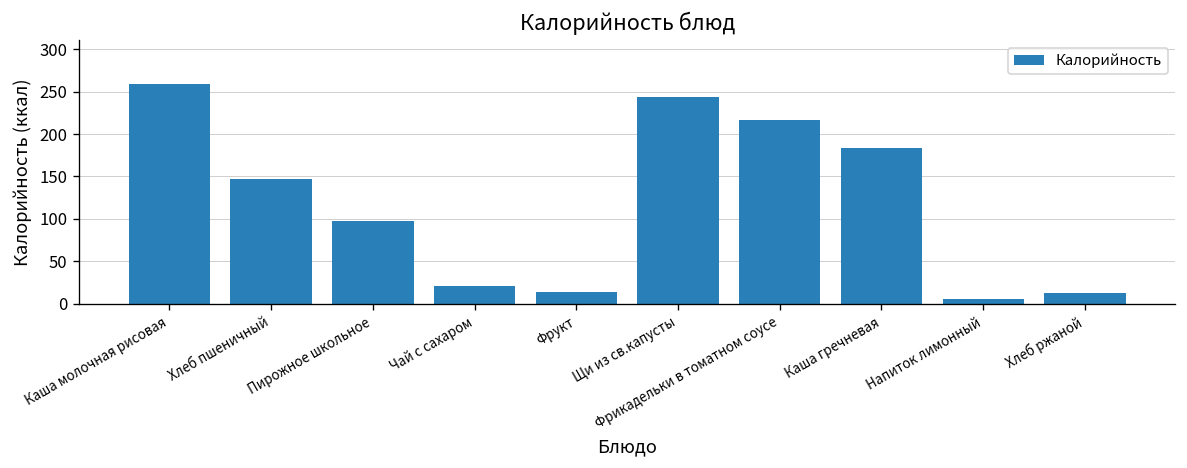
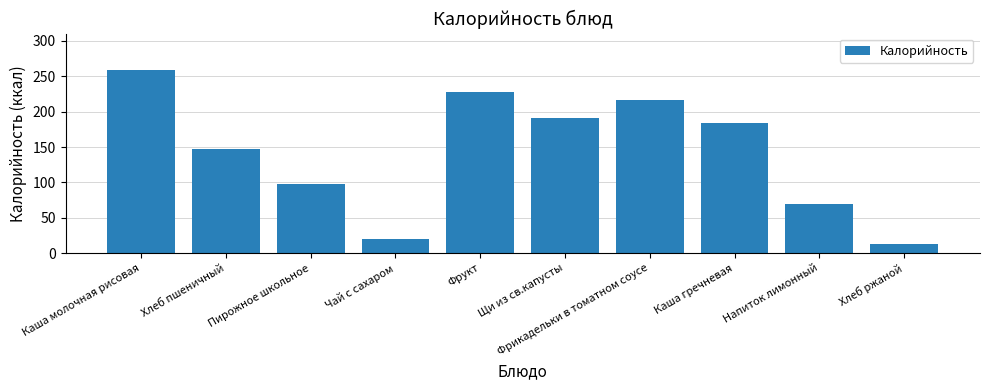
  {
    "Каша молочная рисовая": 260,
    "Хлеб пшеничный": 150,
    "Пирожное школьное": 100,
    "Чай с сахаром": 20,
-   "Фрукт": 10,
-   "Щи из св.капусты": 240,
+   "Фрукт": 230,
+   "Щи из св.капусты": 190,
    "Фрикадельки в томатном соусе": 220,
    "Каша гречневая": 180,
-   "Напиток лимонный": 10,
+   "Напиток лимонный": 70,
    "Хлеб ржаной": 10
  }
